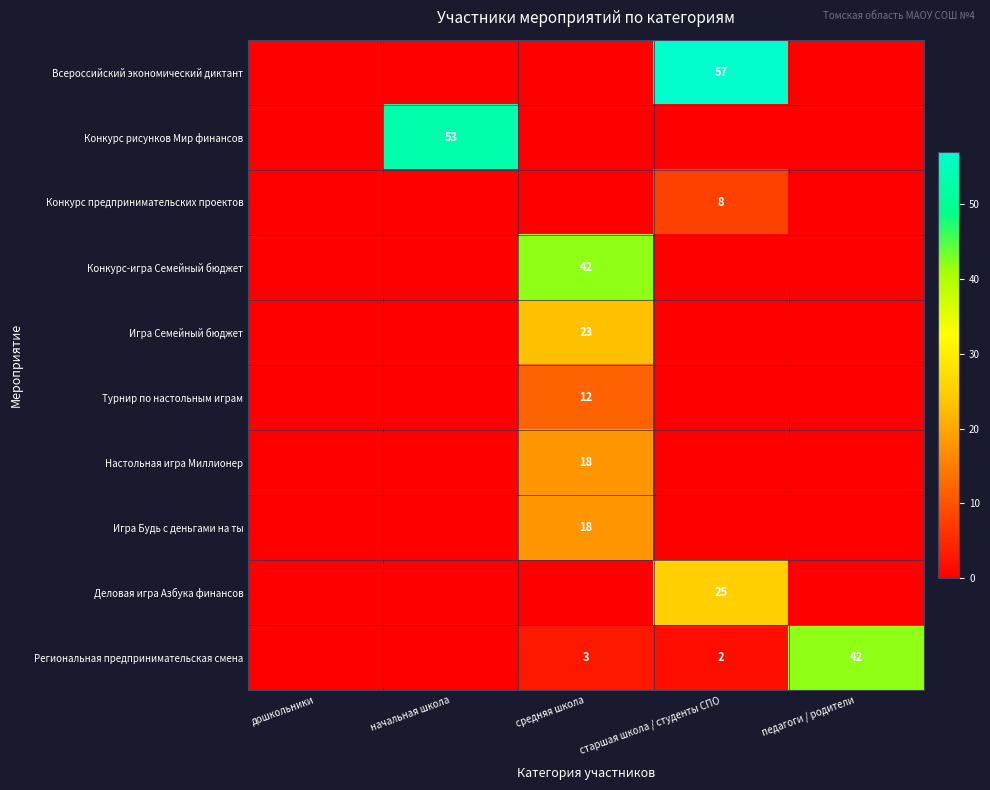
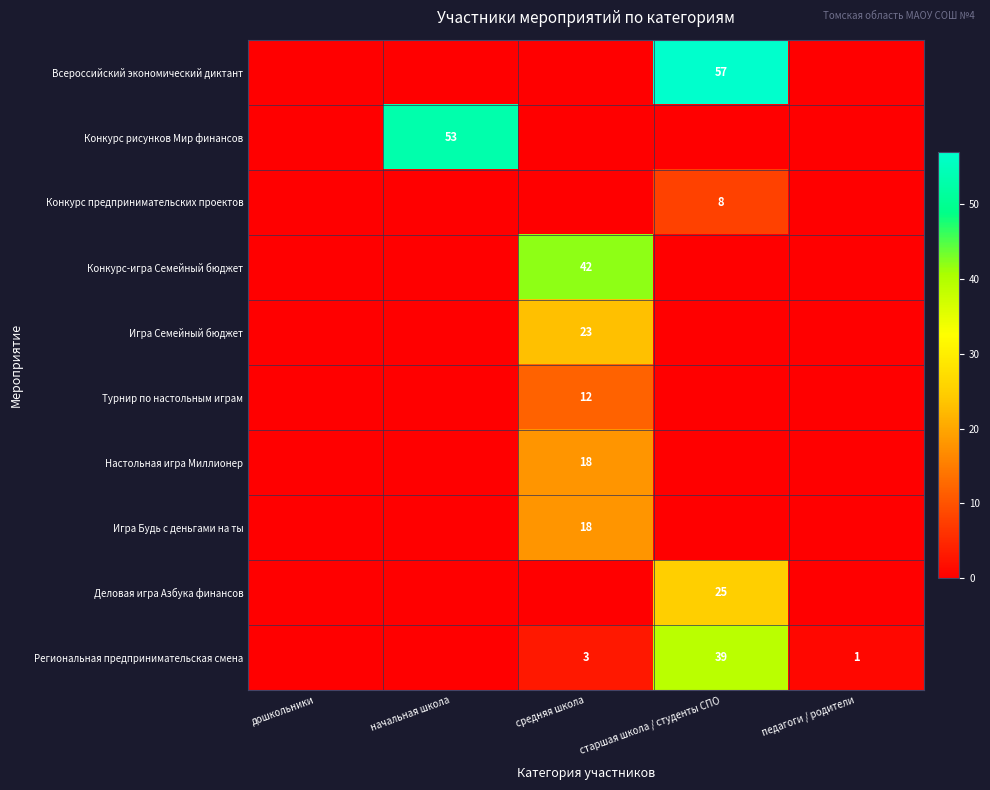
  {
    "Всероссийский экономический диктант": {
      "старшая школа / студенты СПО": 57
    },
    "Конкурс рисунков Мир финансов": {
      "начальная школа": 53
    },
    "Конкурс предпринимательских проектов": {
      "старшая школа / студенты СПО": 8
    },
    "Конкурс-игра Семейный бюджет": {
      "средняя школа": 42
    },
    "Игра Семейный бюджет": {
      "средняя школа": 23
    },
    "Турнир по настольным играм": {
      "средняя школа": 12
    },
    "Настольная игра Миллионер": {
      "средняя школа": 18
    },
    "Игра Будь с деньгами на ты": {
      "средняя школа": 18
    },
    "Деловая игра Азбука финансов": {
      "старшая школа / студенты СПО": 25
    },
    "Региональная предпринимательская смена": {
      "средняя школа": 3,
-     "старшая школа / студенты СПО": 2,
-     "педагоги / родители": 42
+     "старшая школа / студенты СПО": 39,
+     "педагоги / родители": 1
    }
  }
